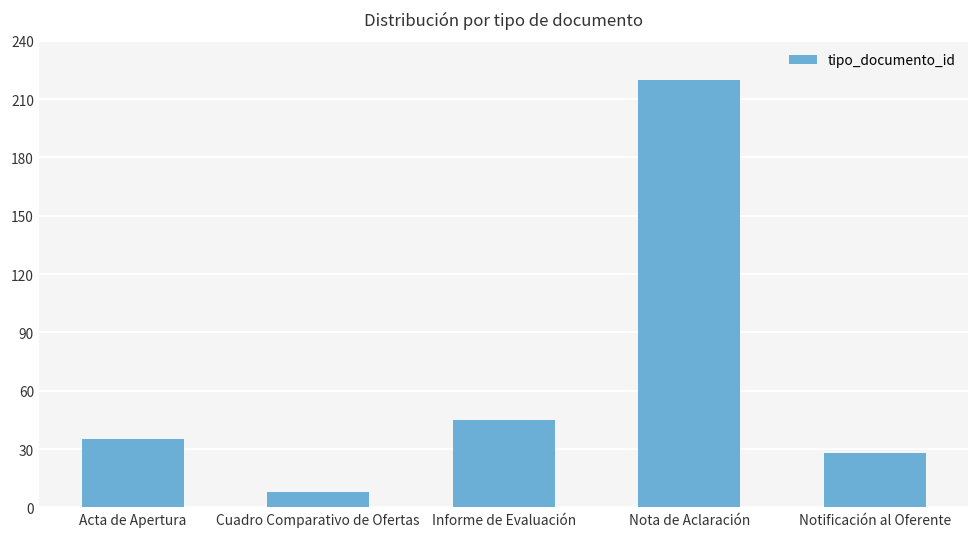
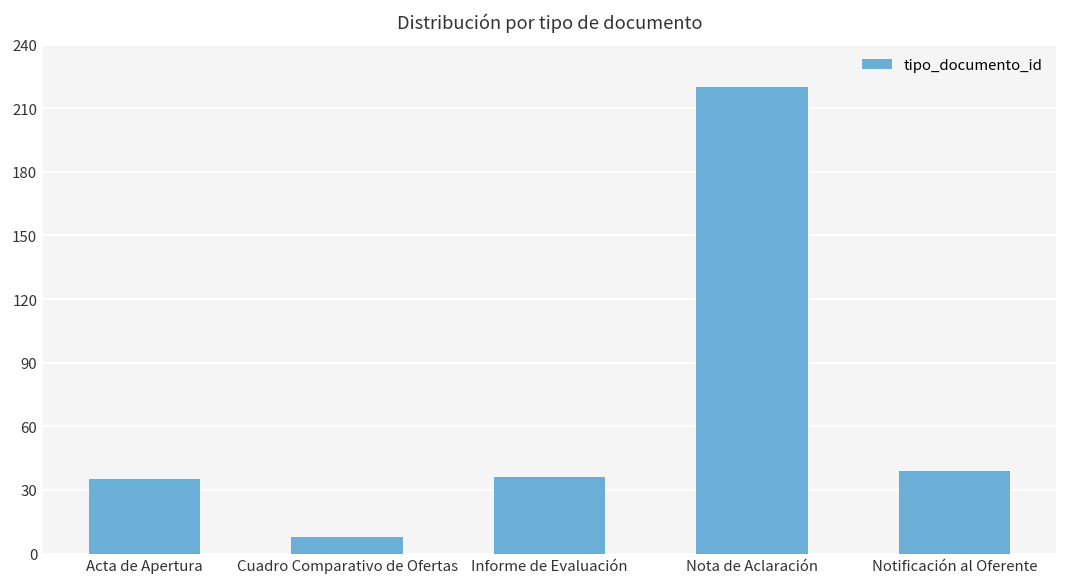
  {
    "Acta de Apertura": 35,
    "Cuadro Comparativo de Ofertas": 8,
-   "Informe de Evaluación": 45,
+   "Informe de Evaluación": 36,
    "Nota de Aclaración": 220,
-   "Notificación al Oferente": 28
+   "Notificación al Oferente": 39
  }
